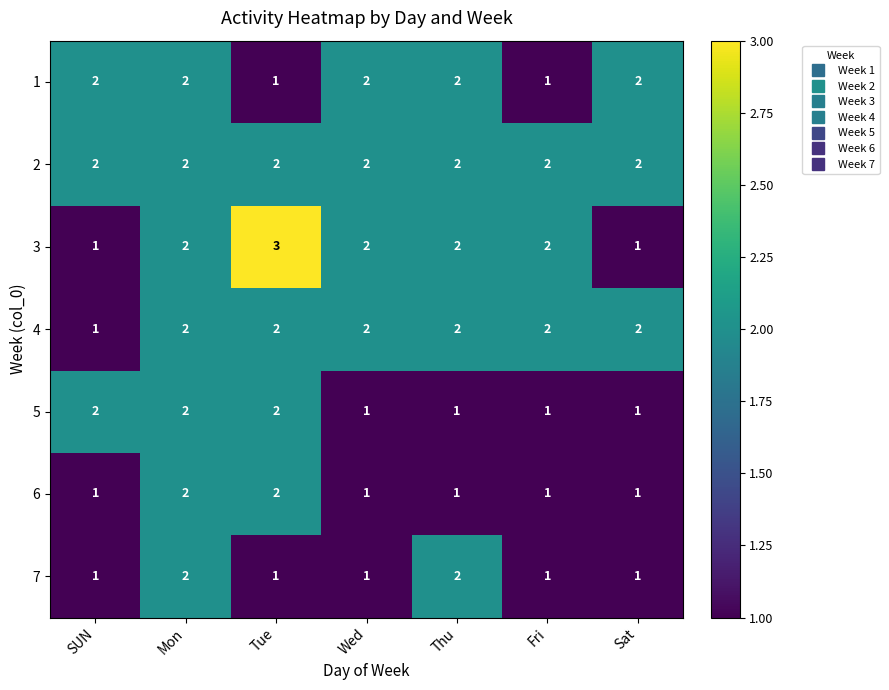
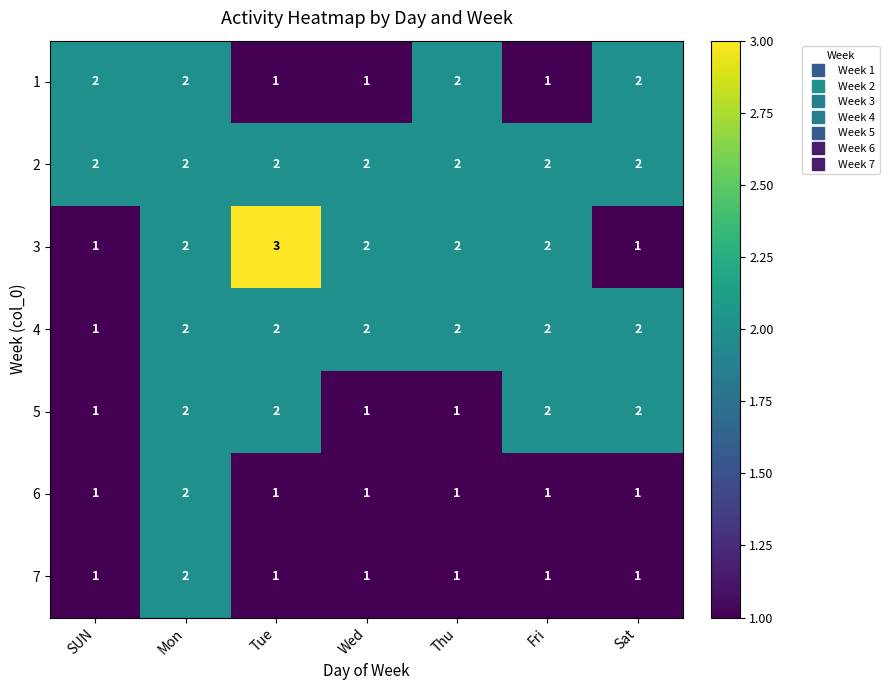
  {
    "1": {
      "SUN": 2,
      "Mon": 2,
      "Tue": 1,
-     "Wed": 2,
+     "Wed": 1,
      "Thu": 2,
      "Fri": 1,
      "Sat": 2
    },
    "2": {
      "SUN": 2,
      "Mon": 2,
      "Tue": 2,
      "Wed": 2,
      "Thu": 2,
      "Fri": 2,
      "Sat": 2
    },
    "3": {
      "SUN": 1,
      "Mon": 2,
      "Tue": 3,
      "Wed": 2,
      "Thu": 2,
      "Fri": 2,
      "Sat": 1
    },
    "4": {
      "SUN": 1,
      "Mon": 2,
      "Tue": 2,
      "Wed": 2,
      "Thu": 2,
      "Fri": 2,
      "Sat": 2
    },
    "5": {
-     "SUN": 2,
+     "SUN": 1,
      "Mon": 2,
      "Tue": 2,
      "Wed": 1,
      "Thu": 1,
-     "Fri": 1,
-     "Sat": 1
+     "Fri": 2,
+     "Sat": 2
    },
    "6": {
      "SUN": 1,
      "Mon": 2,
-     "Tue": 2,
+     "Tue": 1,
      "Wed": 1,
      "Thu": 1,
      "Fri": 1,
      "Sat": 1
    },
    "7": {
      "SUN": 1,
      "Mon": 2,
      "Tue": 1,
      "Wed": 1,
-     "Thu": 2,
+     "Thu": 1,
      "Fri": 1,
      "Sat": 1
    }
  }
